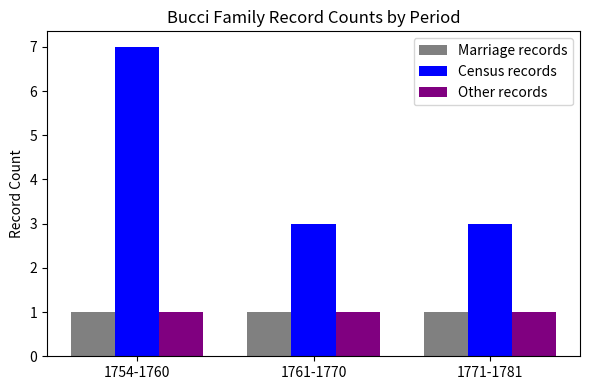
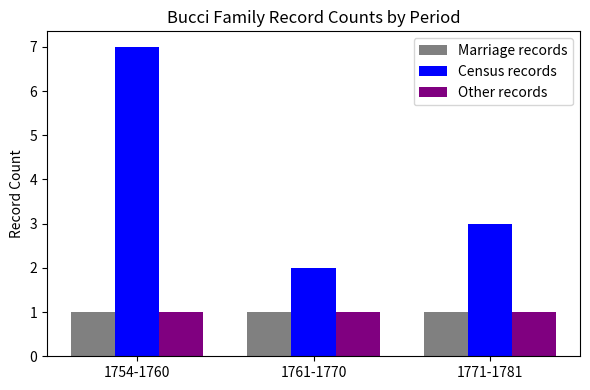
  {
    "Marriage records": {
      "1754-1760": 1,
      "1761-1770": 1,
      "1771-1781": 1
    },
    "Census records": {
      "1754-1760": 7,
-     "1761-1770": 3,
+     "1761-1770": 2,
      "1771-1781": 3
    },
    "Other records": {
      "1754-1760": 1,
      "1761-1770": 1,
      "1771-1781": 1
    }
  }
